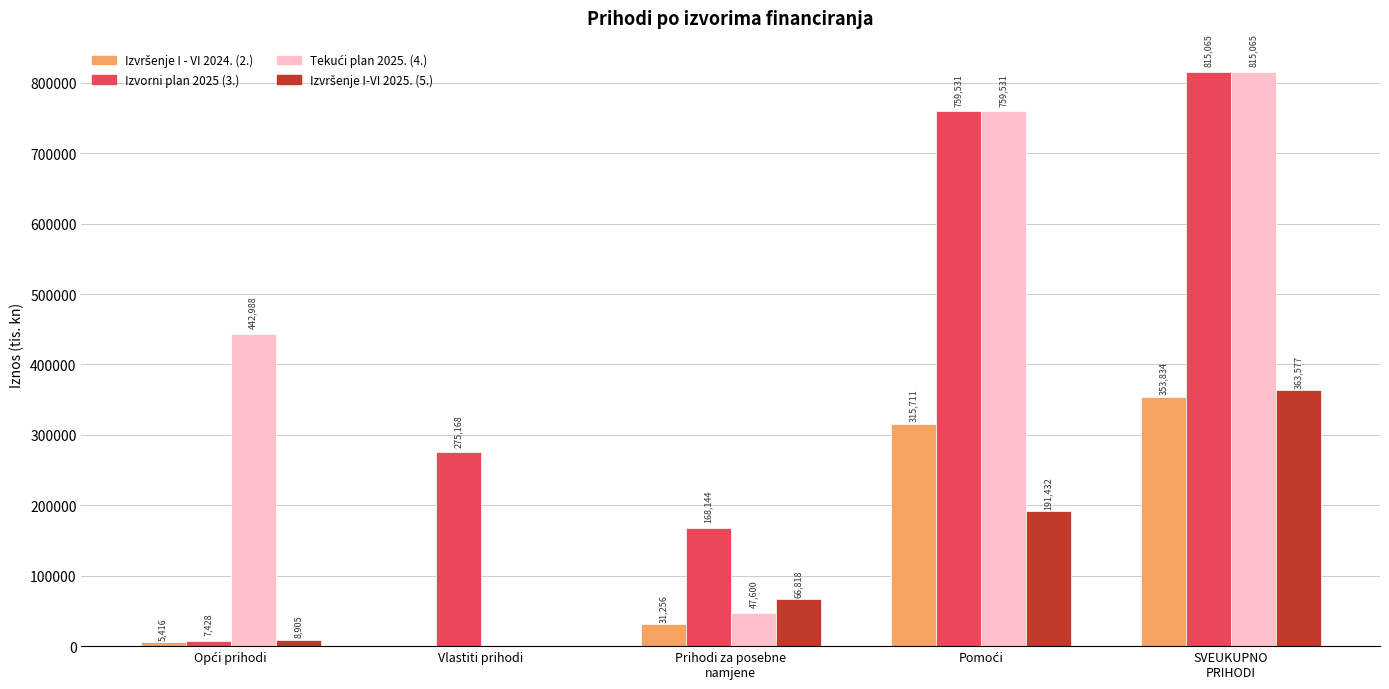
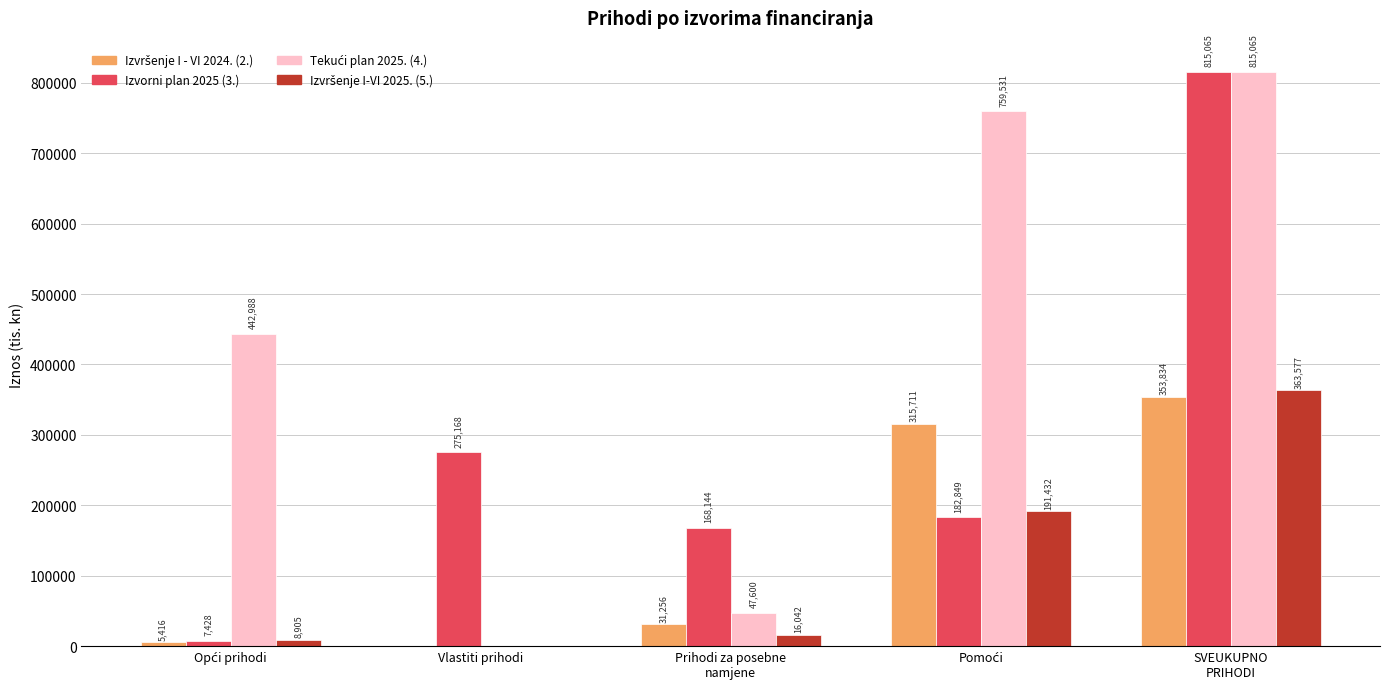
  {
    "Izvršenje I - VI 2024. (2.)": {
      "Opći prihodi": "5,416",
      "Prihodi za posebne namjene": "31,256",
      "Pomoći": "315,711",
      "SVEUKUPNO PRIHODI": "353,834"
    },
    "Izvorni plan 2025 (3.)": {
      "Opći prihodi": "7,428",
      "Vlastiti prihodi": "275,168",
      "Prihodi za posebne namjene": "168,144",
-     "Pomoći": "759,531",
+     "Pomoći": "182,849",
      "SVEUKUPNO PRIHODI": "815,065"
    },
    "Tekući plan 2025. (4.)": {
      "Opći prihodi": "442,988",
      "Prihodi za posebne namjene": "47,600",
      "Pomoći": "759,531",
      "SVEUKUPNO PRIHODI": "815,065"
    },
    "Izvršenje I-VI 2025. (5.)": {
      "Opći prihodi": "8,905",
-     "Prihodi za posebne namjene": "66,818",
+     "Prihodi za posebne namjene": "16,042",
      "Pomoći": "191,432",
      "SVEUKUPNO PRIHODI": "363,577"
    }
  }
